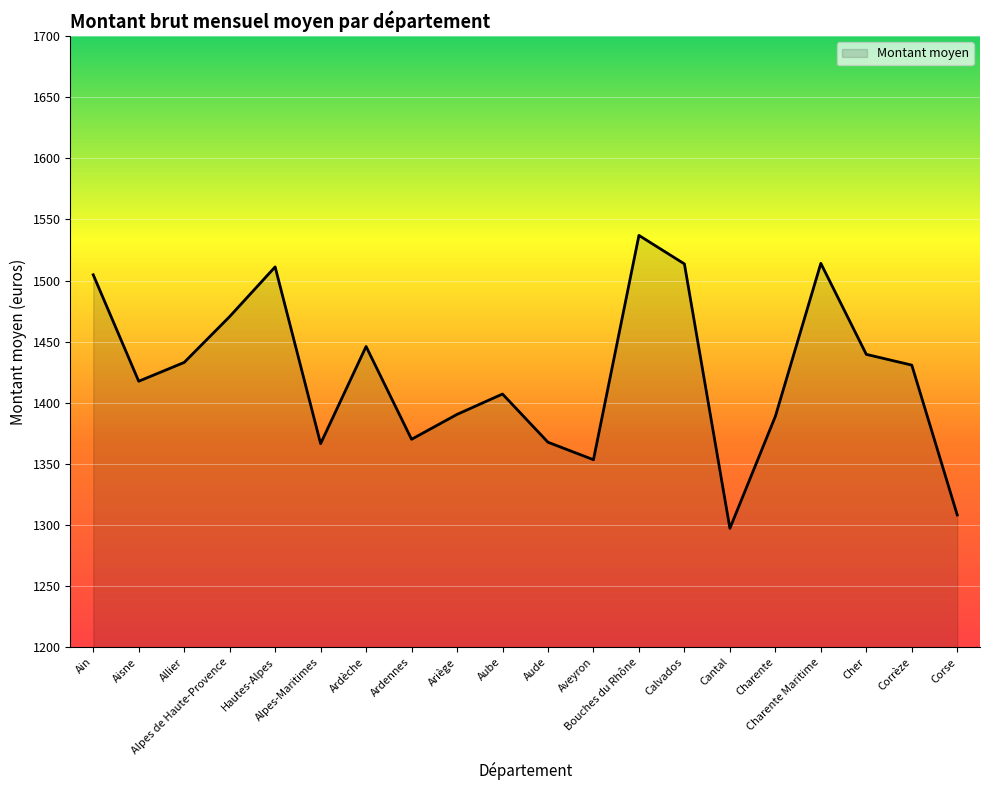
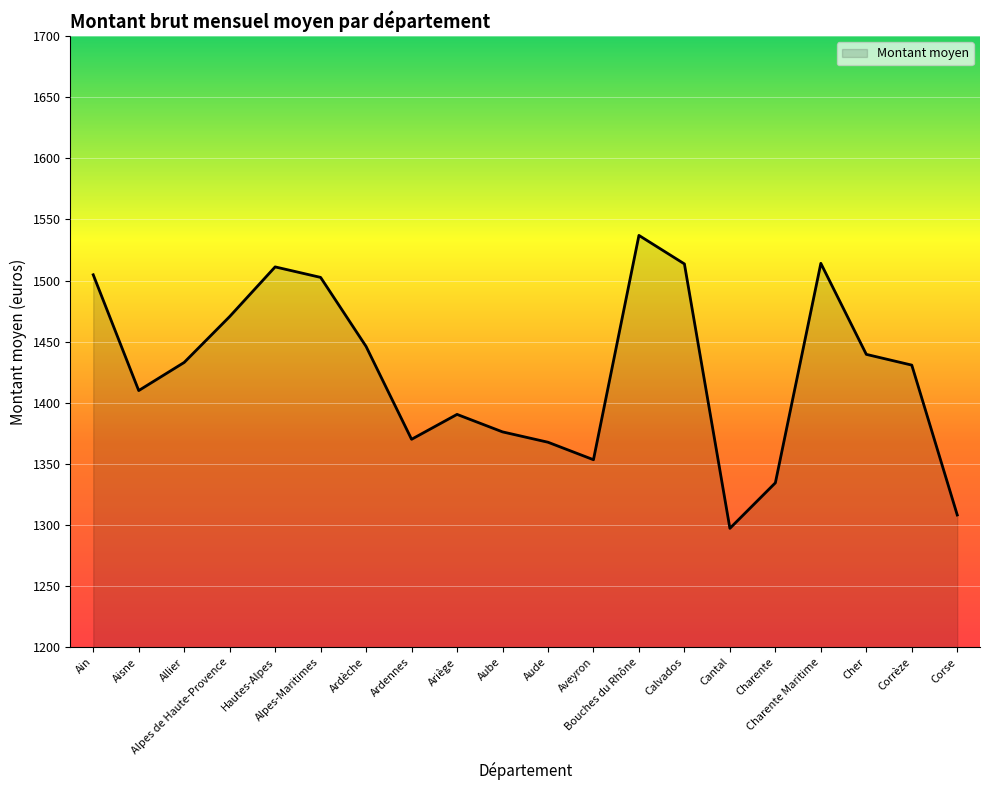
  {
    "Ain": 1505,
-   "Aisne": 1418,
+   "Aisne": 1410,
    "Allier": 1433,
    "Alpes de Haute-Provence": 1471,
    "Hautes-Alpes": 1511,
-   "Alpes-Maritimes": 1367,
+   "Alpes-Maritimes": 1503,
    "Ardèche": 1446,
    "Ardennes": 1370,
    "Ariège": 1391,
-   "Aube": 1407,
+   "Aube": 1376,
    "Aude": 1368,
    "Aveyron": 1353,
    "Bouches du Rhône": 1537,
    "Calvados": 1514,
    "Cantal": 1297,
-   "Charente": 1389,
+   "Charente": 1335,
    "Charente Maritime": 1514,
    "Cher": 1440,
    "Corrèze": 1431,
    "Corse": 1308
  }
